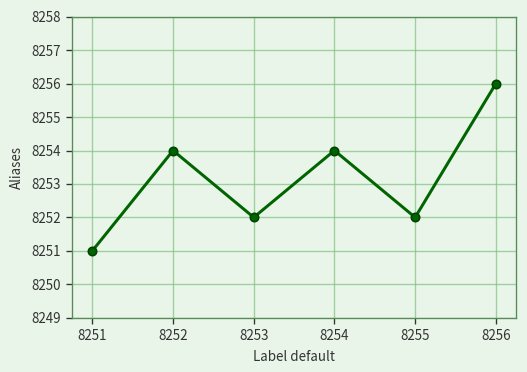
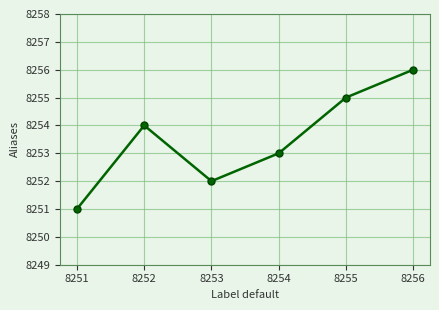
  {
    "8251": 8251,
    "8252": 8254,
    "8253": 8252,
-   "8254": 8254,
-   "8255": 8252,
+   "8254": 8253,
+   "8255": 8255,
    "8256": 8256
  }
